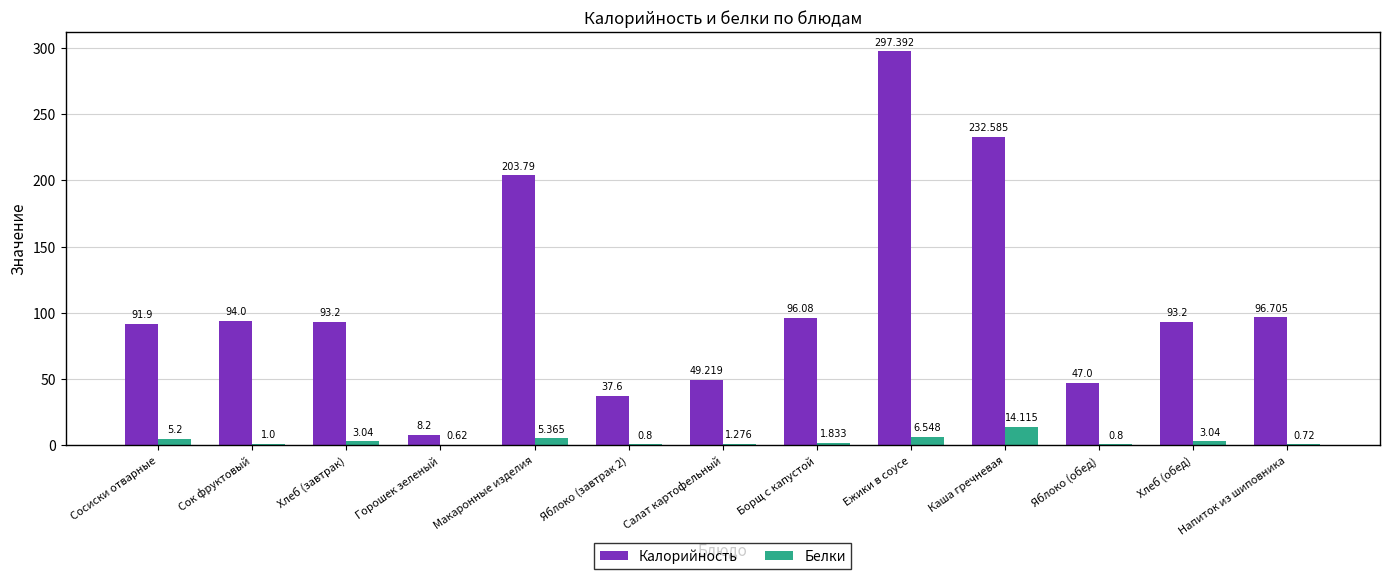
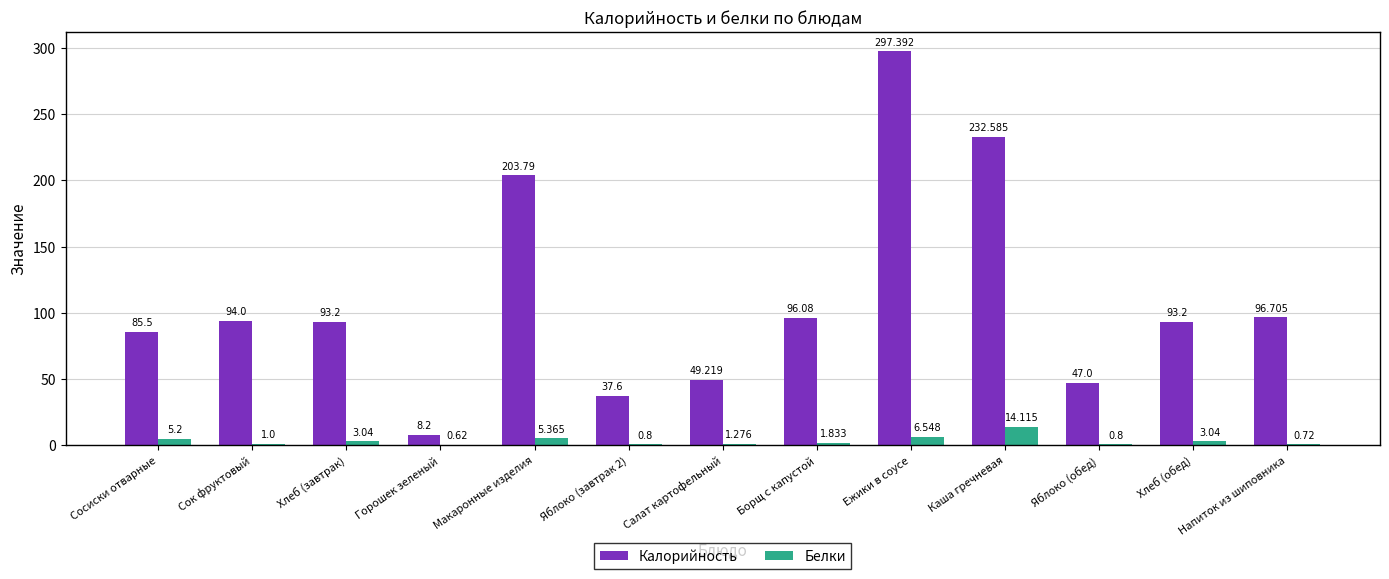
  {
    "Калорийность": {
-     "Сосиски отварные": 91.9,
+     "Сосиски отварные": 85.5,
      "Сок фруктовый": 94.0,
      "Хлеб (завтрак)": 93.2,
      "Горошек зеленый": 8.2,
      "Макаронные изделия": 203.79,
      "Яблоко (завтрак 2)": 37.6,
      "Салат картофельный": 49.219,
      "Борщ с капустой": 96.08,
      "Ежики в соусе": 297.392,
      "Каша гречневая": 232.585,
      "Яблоко (обед)": 47.0,
      "Хлеб (обед)": 93.2,
      "Напиток из шиповника": 96.705
    },
    "Белки": {
      "Сосиски отварные": 5.2,
      "Сок фруктовый": 1.0,
      "Хлеб (завтрак)": 3.04,
      "Горошек зеленый": 0.62,
      "Макаронные изделия": 5.365,
      "Яблоко (завтрак 2)": 0.8,
      "Салат картофельный": 1.276,
      "Борщ с капустой": 1.833,
      "Ежики в соусе": 6.548,
      "Каша гречневая": 14.115,
      "Яблоко (обед)": 0.8,
      "Хлеб (обед)": 3.04,
      "Напиток из шиповника": 0.72
    }
  }
